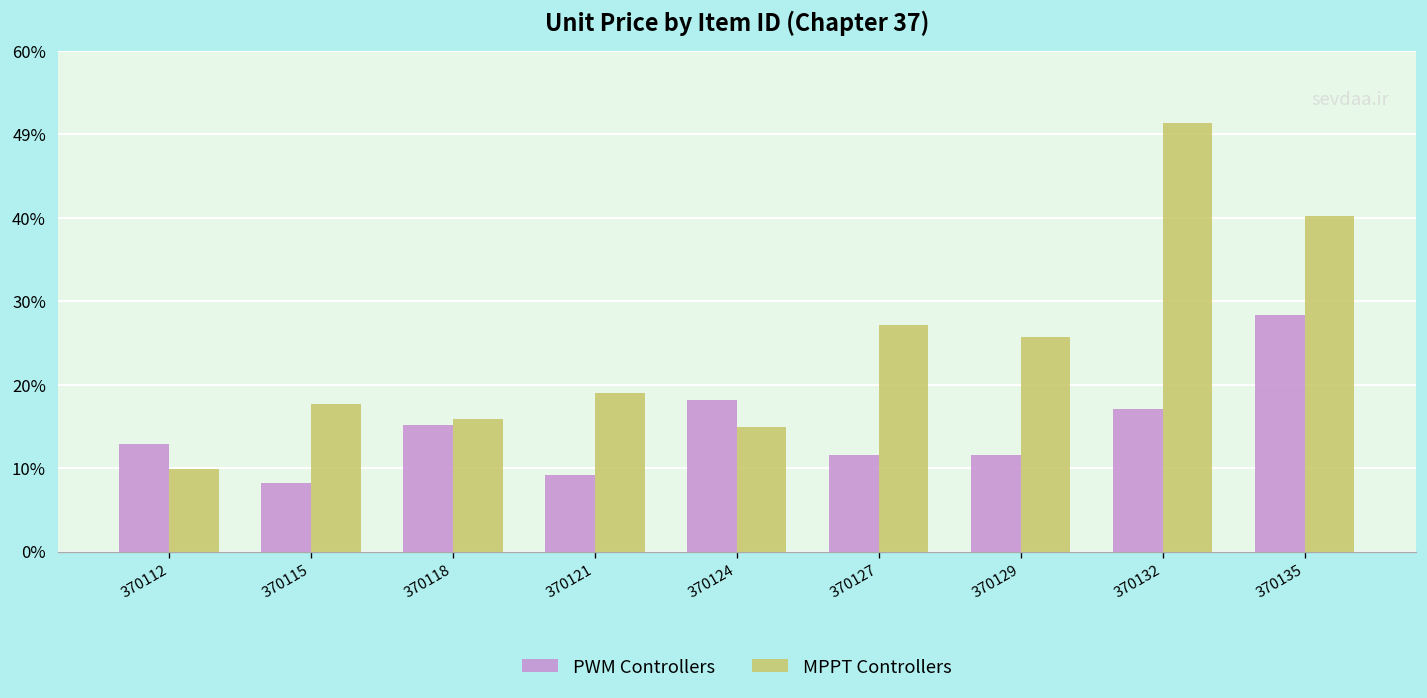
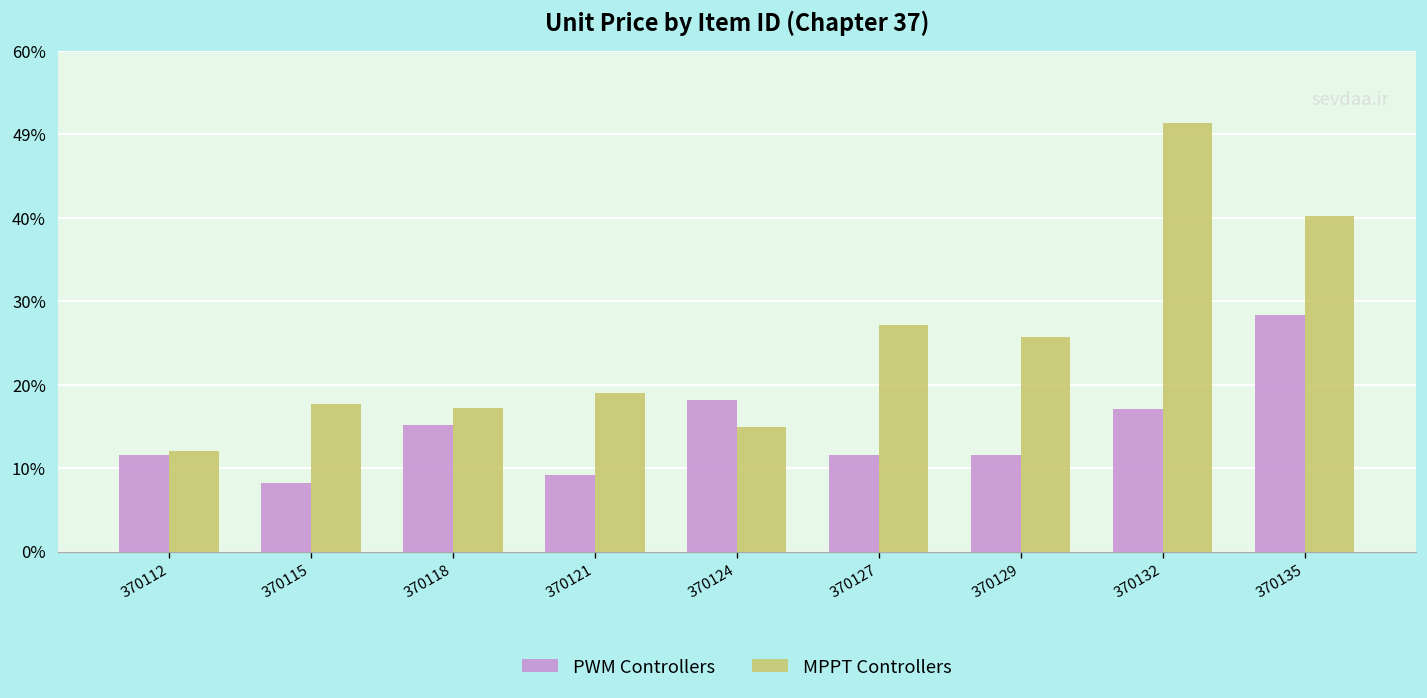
  {
    "PWM Controllers": {
-     "370112": "13%",
+     "370112": "12%",
      "370115": "8%",
      "370118": "15%",
      "370121": "9%",
      "370124": "18%",
      "370127": "12%",
      "370129": "12%",
      "370132": "17%",
      "370135": "28%"
    },
    "MPPT Controllers": {
-     "370112": "10%",
+     "370112": "12%",
      "370115": "18%",
-     "370118": "16%",
+     "370118": "17%",
      "370121": "19%",
      "370124": "15%",
      "370127": "27%",
      "370129": "26%",
      "370132": "51%",
      "370135": "40%"
    }
  }
